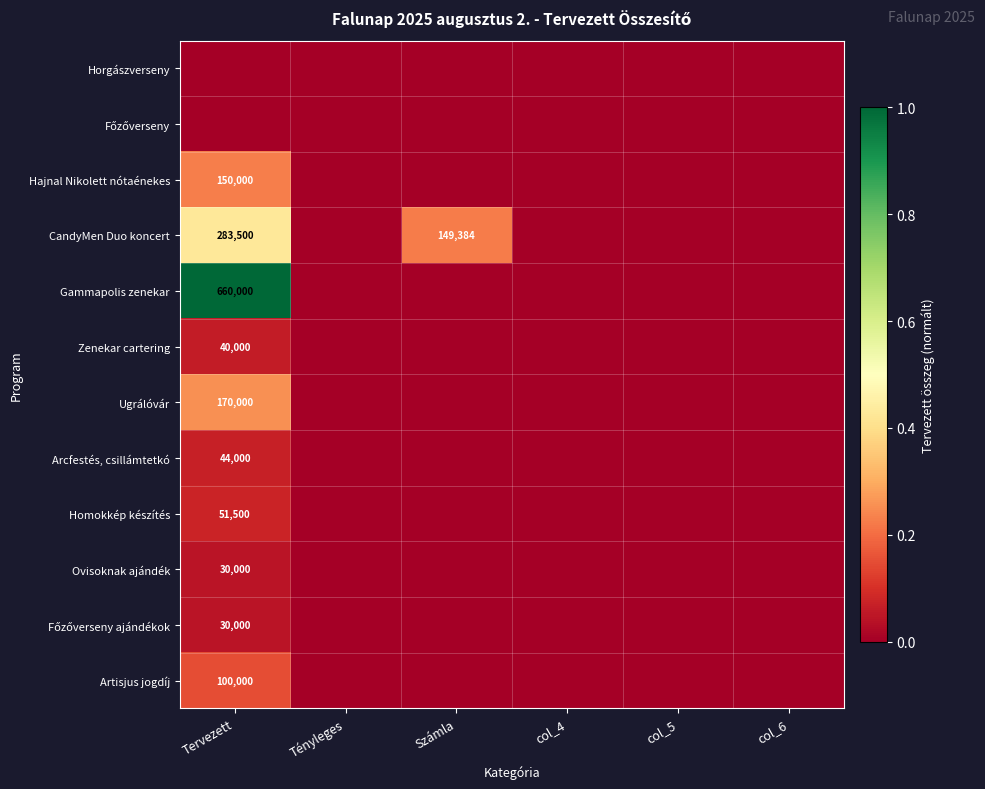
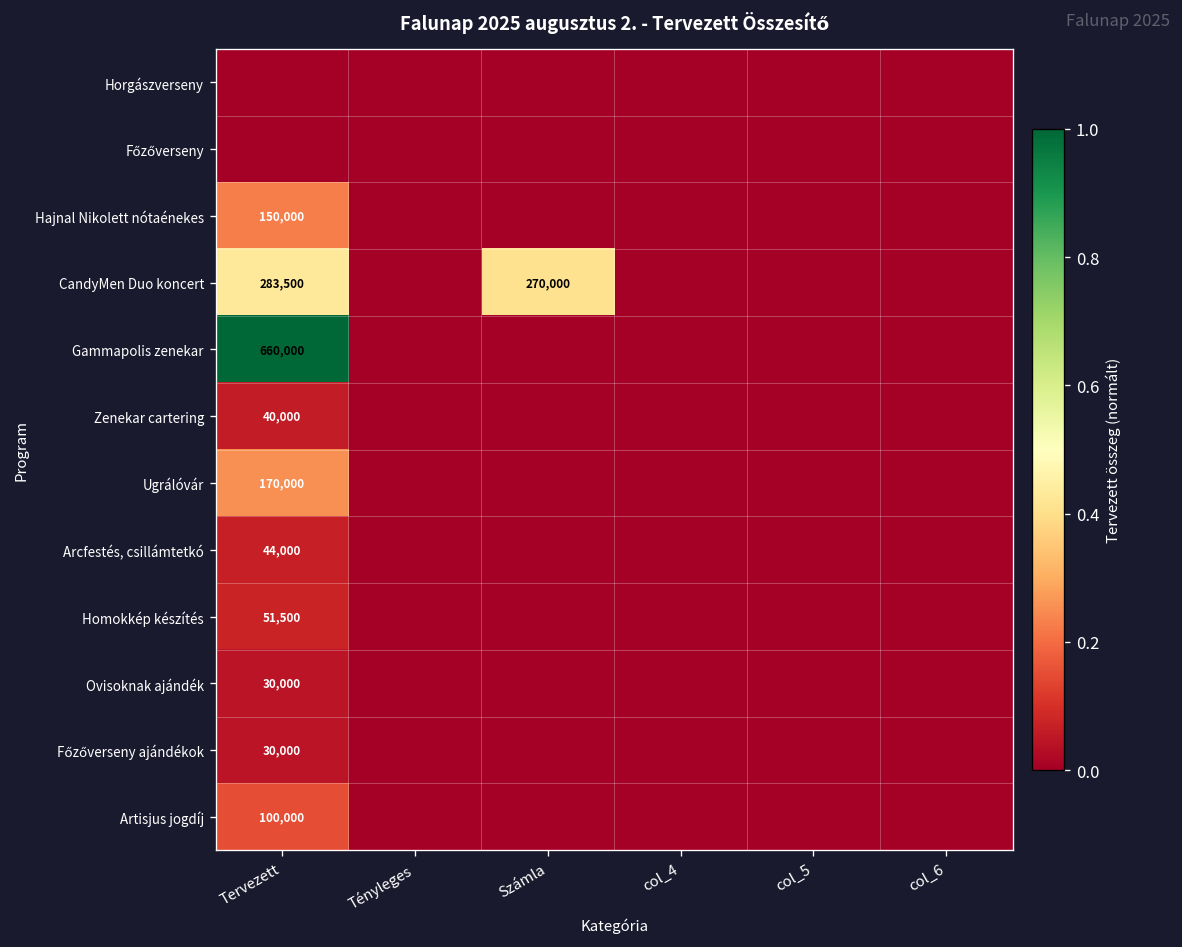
  {
    "Hajnal Nikolett nótaénekes": {
      "Tervezett": "150,000"
    },
    "CandyMen Duo koncert": {
      "Tervezett": "283,500",
-     "Számla": "149,384"
+     "Számla": "270,000"
    },
    "Gammapolis zenekar": {
      "Tervezett": "660,000"
    },
    "Zenekar cartering": {
      "Tervezett": "40,000"
    },
    "Ugrálóvár": {
      "Tervezett": "170,000"
    },
    "Arcfestés, csillámtetkó": {
      "Tervezett": "44,000"
    },
    "Homokkép készítés": {
      "Tervezett": "51,500"
    },
    "Ovisoknak ajándék": {
      "Tervezett": "30,000"
    },
    "Főzőverseny ajándékok": {
      "Tervezett": "30,000"
    },
    "Artisjus jogdíj": {
      "Tervezett": "100,000"
    }
  }
